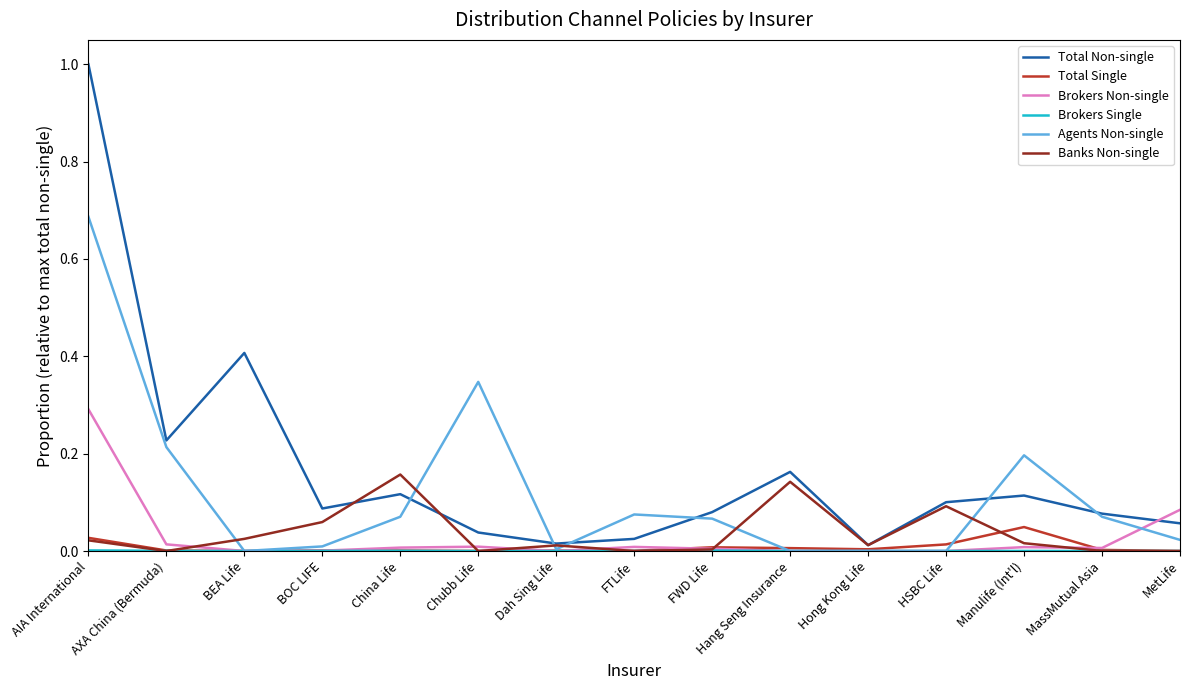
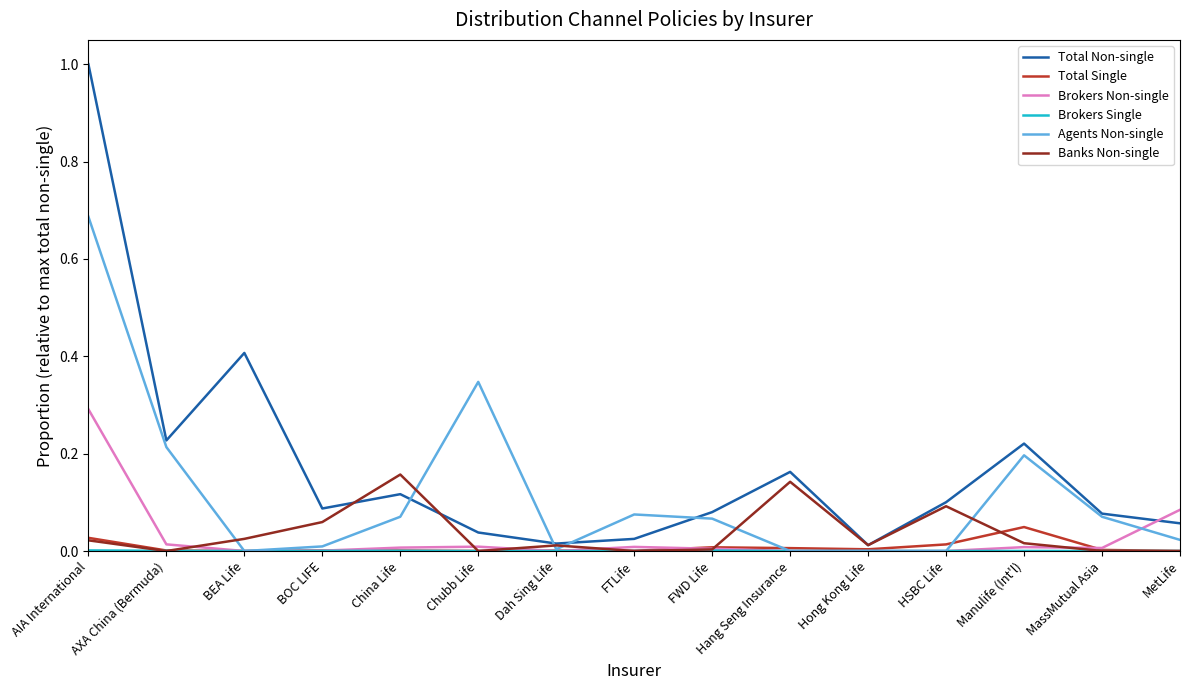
  {
    "Total Non-single": {
      "AIA International": 1.00,
      "AXA China (Bermuda)": 0.23,
      "BEA Life": 0.41,
      "BOC LIFE": 0.09,
      "China Life": 0.12,
      "Chubb Life": 0.04,
      "FTLife": 0.02,
      "FWD Life": 0.08,
      "Hang Seng Insurance": 0.16,
      "HSBC Life": 0.10,
-     "Manulife (Int'l)": 0.11,
+     "Manulife (Int'l)": 0.22,
      "MassMutual Asia": 0.08,
      "MetLife": 0.06
    },
    "Brokers Non-single": {
      "AIA International": 0.29,
      "AXA China (Bermuda)": 0.01,
      "China Life": 0.01,
      "Chubb Life": 0.01,
      "FTLife": 0.01,
      "Manulife (Int'l)": 0.01,
      "MetLife": 0.08
    },
    "Brokers Single": {
      "AIA International": 0.00,
      "Manulife (Int'l)": 0.00
    },
    "Agents Non-single": {
      "AIA International": 0.69,
      "AXA China (Bermuda)": 0.21,
      "BOC LIFE": 0.01,
      "China Life": 0.07,
      "Chubb Life": 0.35,
      "FTLife": 0.08,
      "FWD Life": 0.07,
      "Manulife (Int'l)": 0.20,
      "MassMutual Asia": 0.07,
      "MetLife": 0.02
    }
  }
